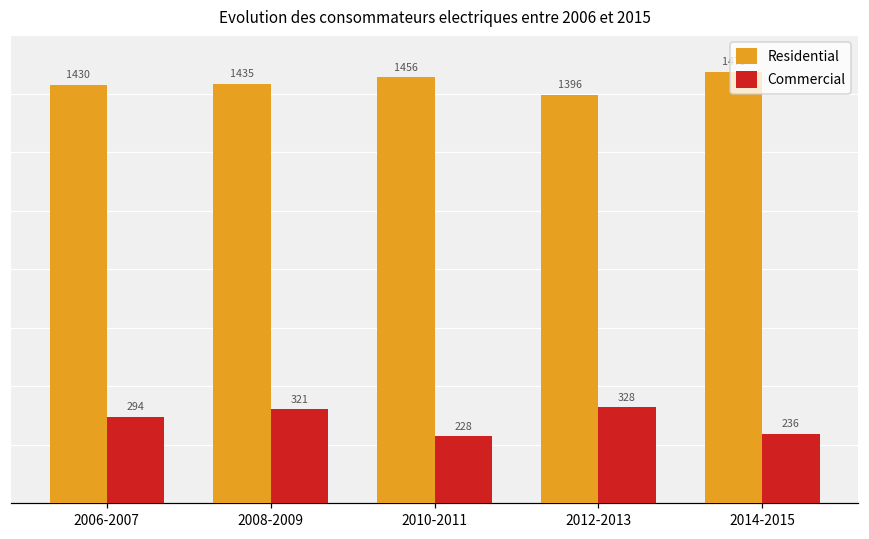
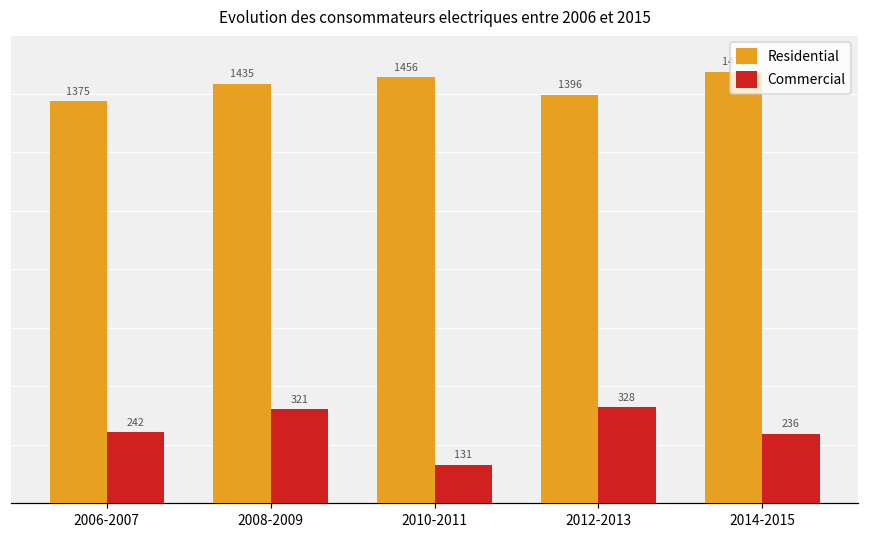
  {
    "Residential": {
-     "2006-2007": 1430,
+     "2006-2007": 1375,
      "2008-2009": 1435,
      "2010-2011": 1456,
      "2012-2013": 1396
    },
    "Commercial": {
-     "2006-2007": 294,
+     "2006-2007": 242,
      "2008-2009": 321,
-     "2010-2011": 228,
+     "2010-2011": 131,
      "2012-2013": 328,
      "2014-2015": 236
    }
  }
